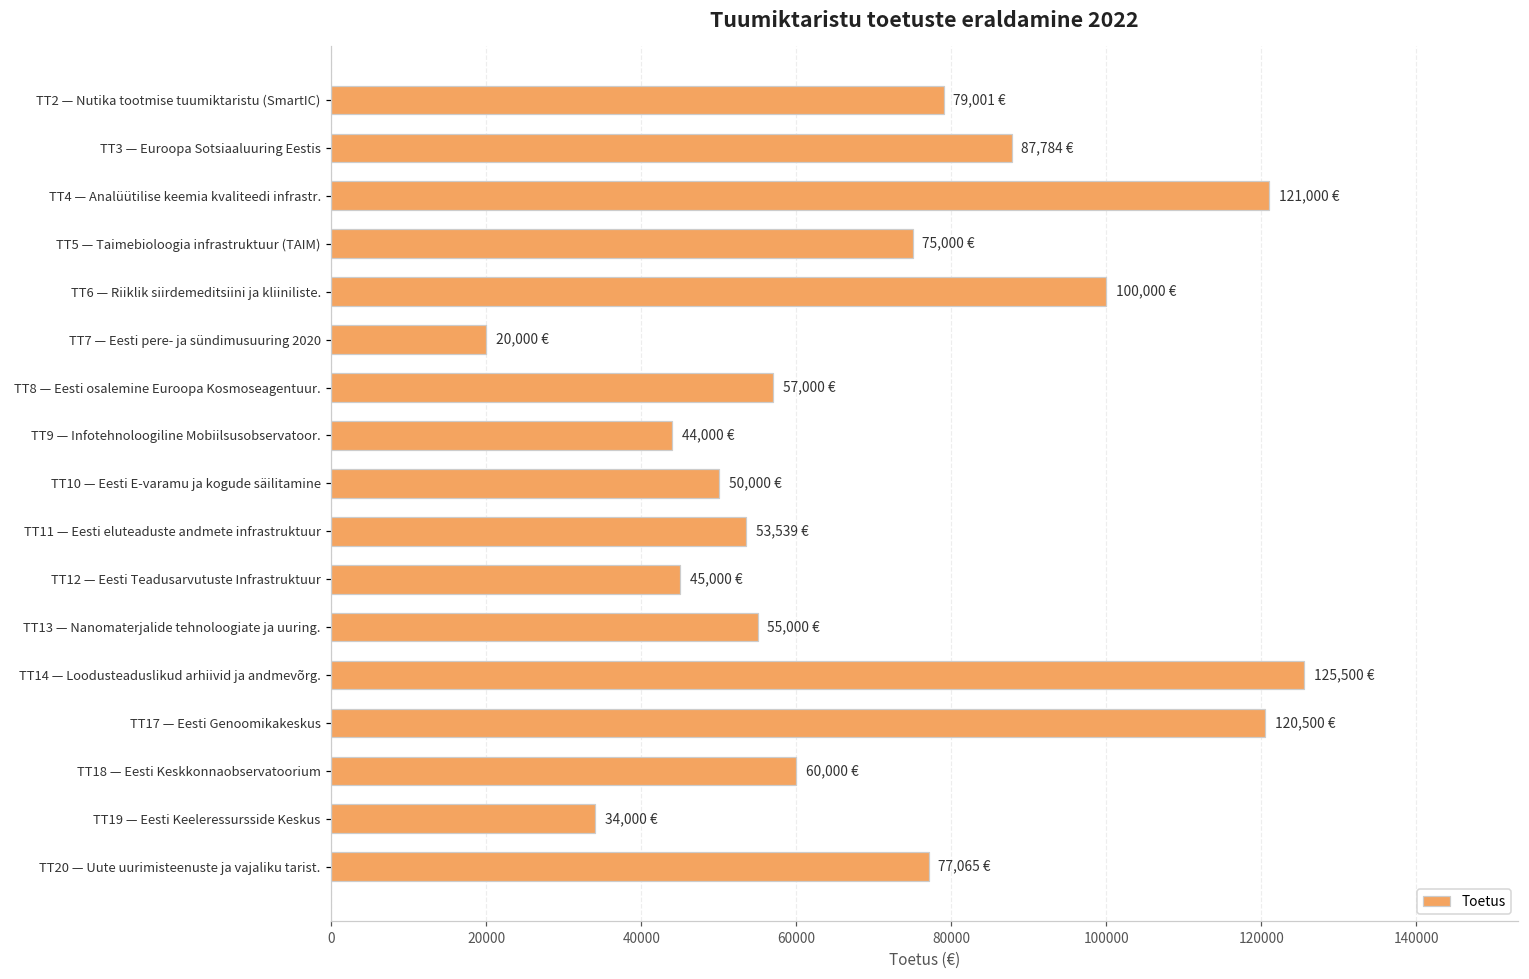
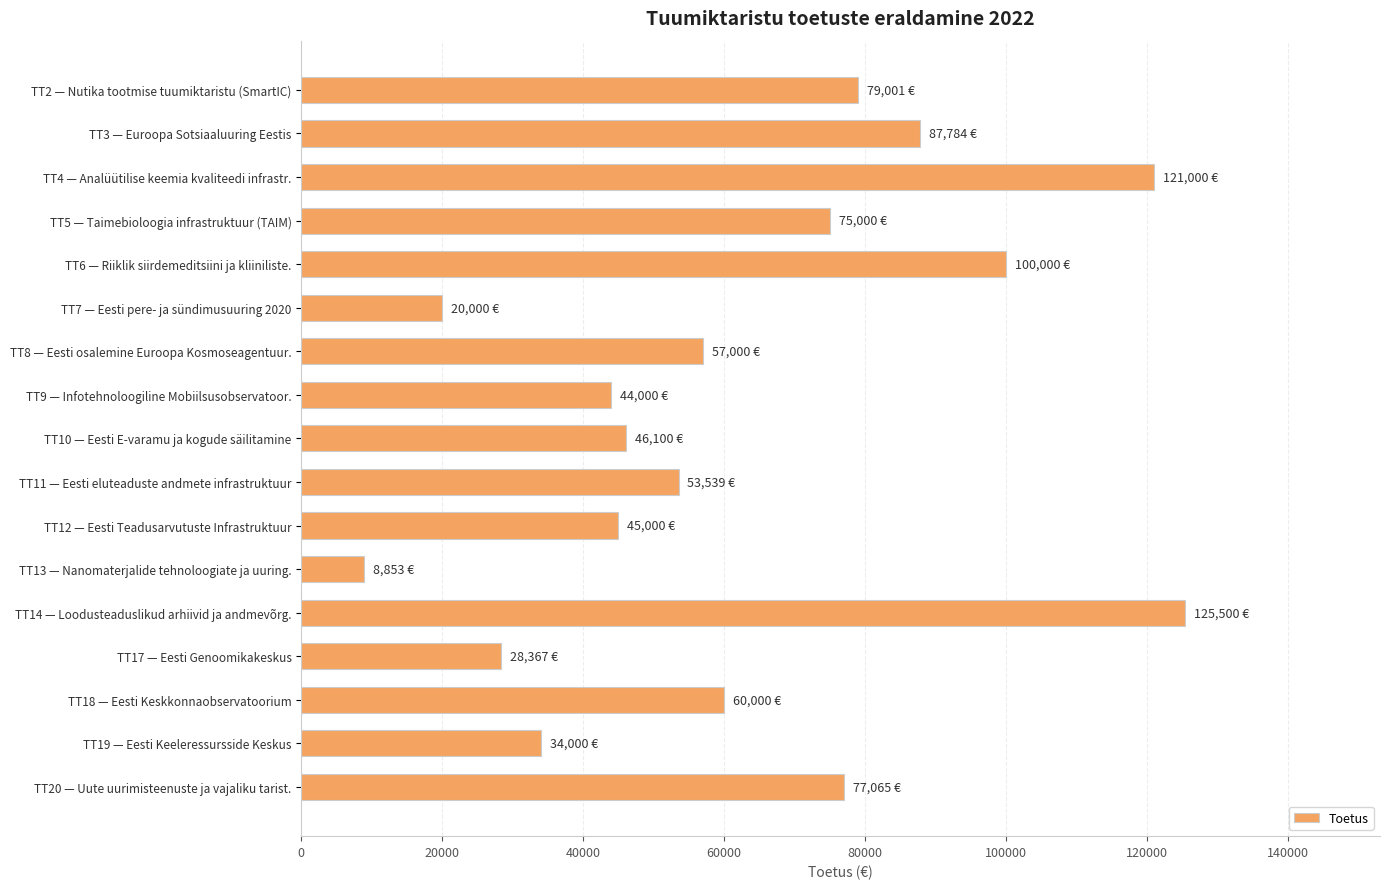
  {
    "TT2 — Nutika tootmise tuumiktaristu (SmartIC)": "79,001",
    "TT3 — Euroopa Sotsiaaluuring Eestis": "87,784",
    "TT4 — Analüütilise keemia kvaliteedi infrastr.": "121,000",
    "TT5 — Taimebioloogia infrastruktuur (TAIM)": "75,000",
    "TT6 — Riiklik siirdemeditsiini ja kliiniliste.": "100,000",
    "TT7 — Eesti pere- ja sündimusuuring 2020": "20,000",
    "TT8 — Eesti osalemine Euroopa Kosmoseagentuur.": "57,000",
    "TT9 — Infotehnoloogiline Mobiilsusobservatoor.": "44,000",
-   "TT10 — Eesti E-varamu ja kogude säilitamine": "50,000",
+   "TT10 — Eesti E-varamu ja kogude säilitamine": "46,100",
    "TT11 — Eesti eluteaduste andmete infrastruktuur": "53,539",
    "TT12 — Eesti Teadusarvutuste Infrastruktuur": "45,000",
-   "TT13 — Nanomaterjalide tehnoloogiate ja uuring.": "55,000",
+   "TT13 — Nanomaterjalide tehnoloogiate ja uuring.": "8,853",
    "TT14 — Loodusteaduslikud arhiivid ja andmevõrg.": "125,500",
-   "TT17 — Eesti Genoomikakeskus": "120,500",
+   "TT17 — Eesti Genoomikakeskus": "28,367",
    "TT18 — Eesti Keskkonnaobservatoorium": "60,000",
    "TT19 — Eesti Keeleressursside Keskus": "34,000",
    "TT20 — Uute uurimisteenuste ja vajaliku tarist.": "77,065"
  }
